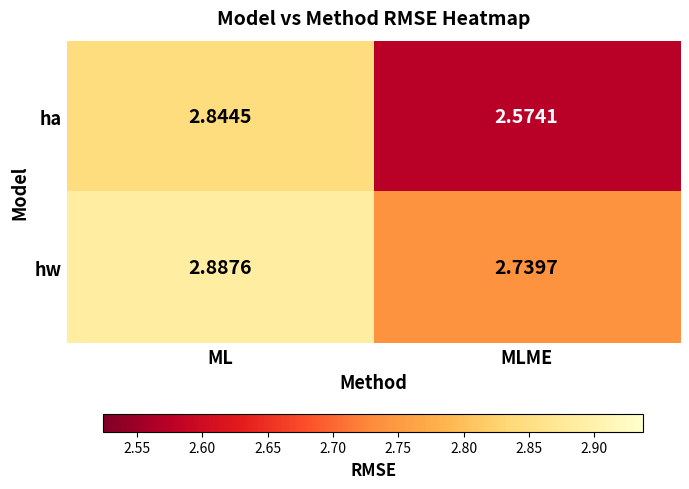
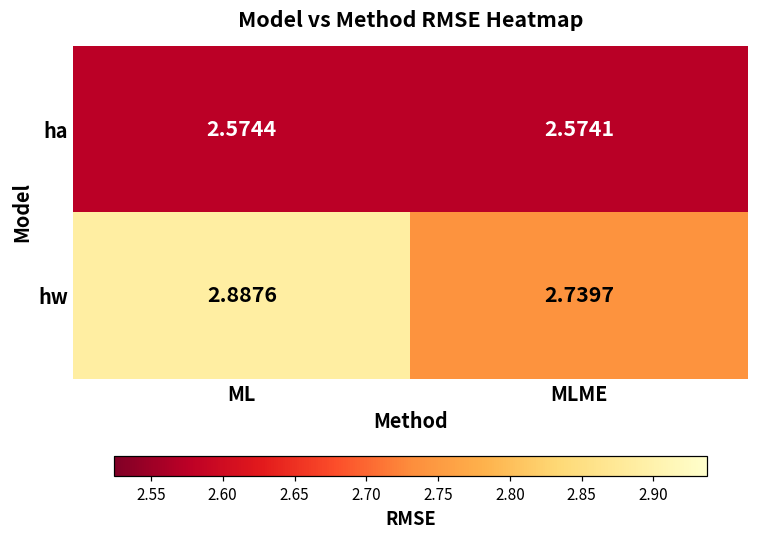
  {
    "ha": {
-     "ML": 2.8445,
+     "ML": 2.5744,
      "MLME": 2.5741
    },
    "hw": {
      "ML": 2.8876,
      "MLME": 2.7397
    }
  }
